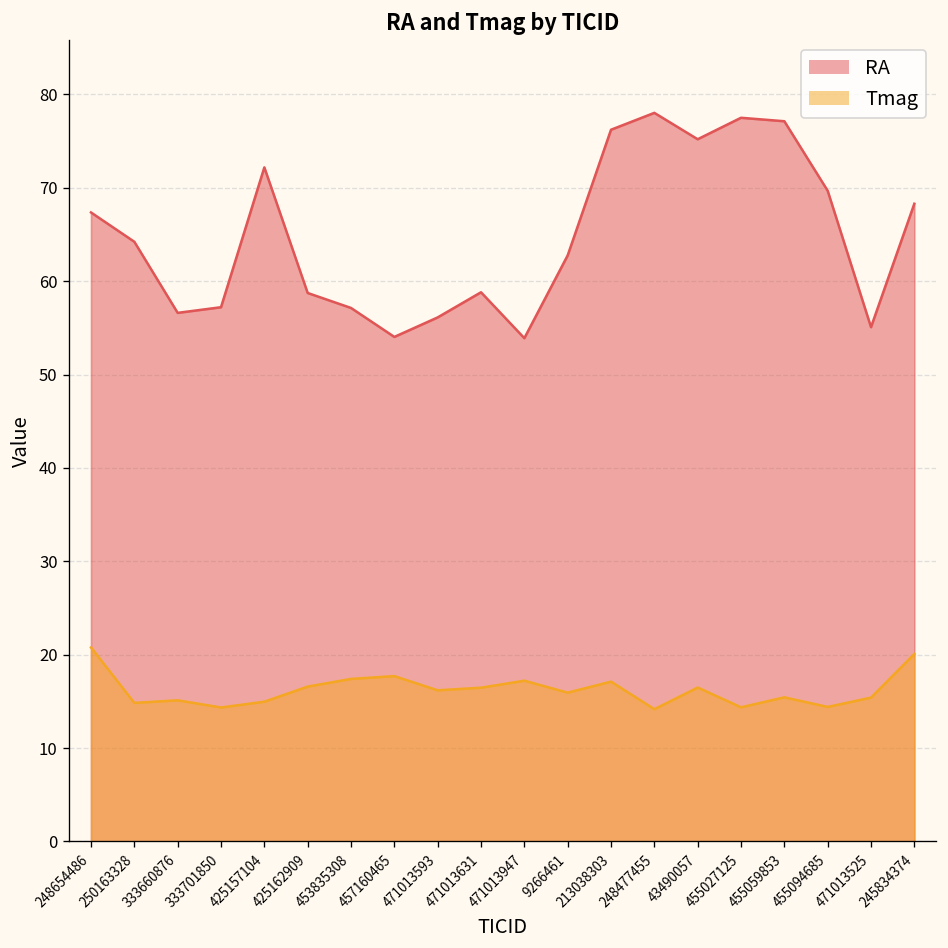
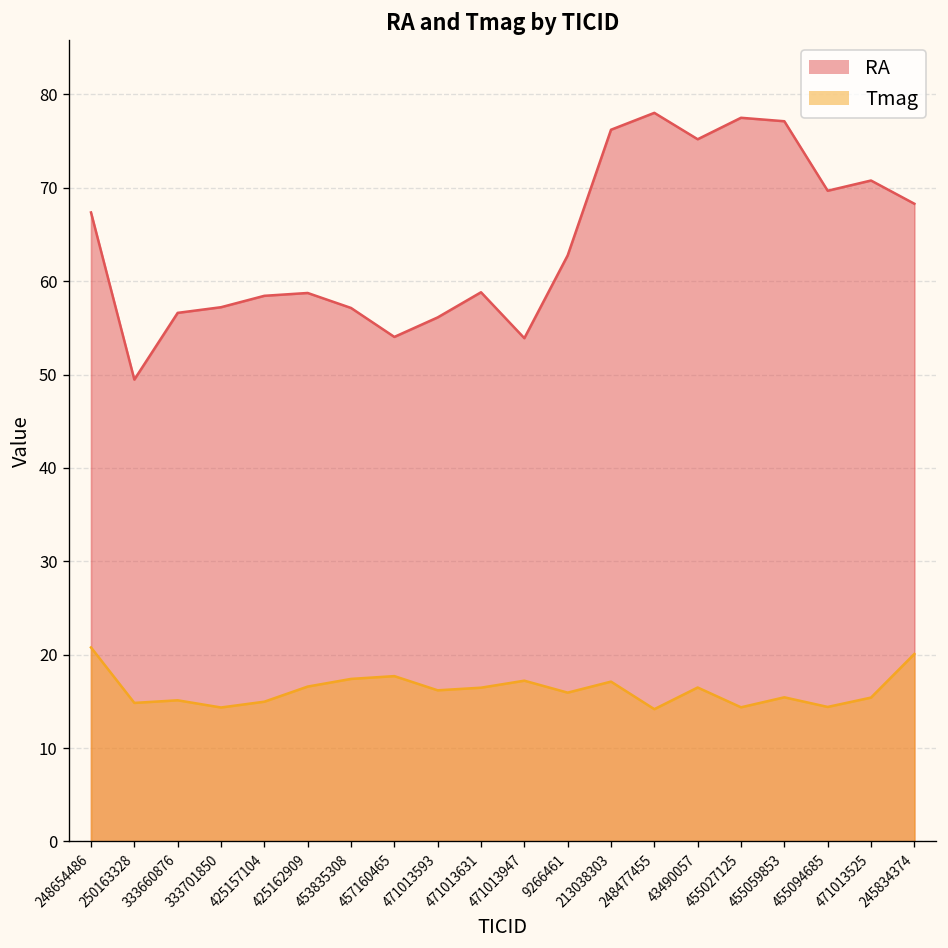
  {
    "RA": {
      "248654486": 67,
-     "250163328": 64,
+     "250163328": 49,
      "333660876": 57,
      "333701850": 57,
-     "425157104": 72,
+     "425157104": 58,
      "425162909": 59,
      "453835308": 57,
      "457160465": 54,
      "471013593": 56,
      "471013631": 59,
      "471013947": 54,
      "9266461": 63,
      "213038303": 76,
      "248477455": 78,
      "43490057": 75,
      "455027125": 77,
      "455059853": 77,
      "455094685": 70,
-     "471013525": 55,
+     "471013525": 71,
      "245834374": 68
    },
    "Tmag": {
      "248654486": 21,
      "250163328": 15,
      "333660876": 15,
      "333701850": 14,
      "425157104": 15,
      "425162909": 17,
      "453835308": 17,
      "457160465": 18,
      "471013593": 16,
      "471013631": 16,
      "471013947": 17,
      "9266461": 16,
      "213038303": 17,
      "248477455": 14,
      "43490057": 16,
      "455027125": 14,
      "455059853": 15,
      "455094685": 14,
      "471013525": 15,
      "245834374": 20
    }
  }
